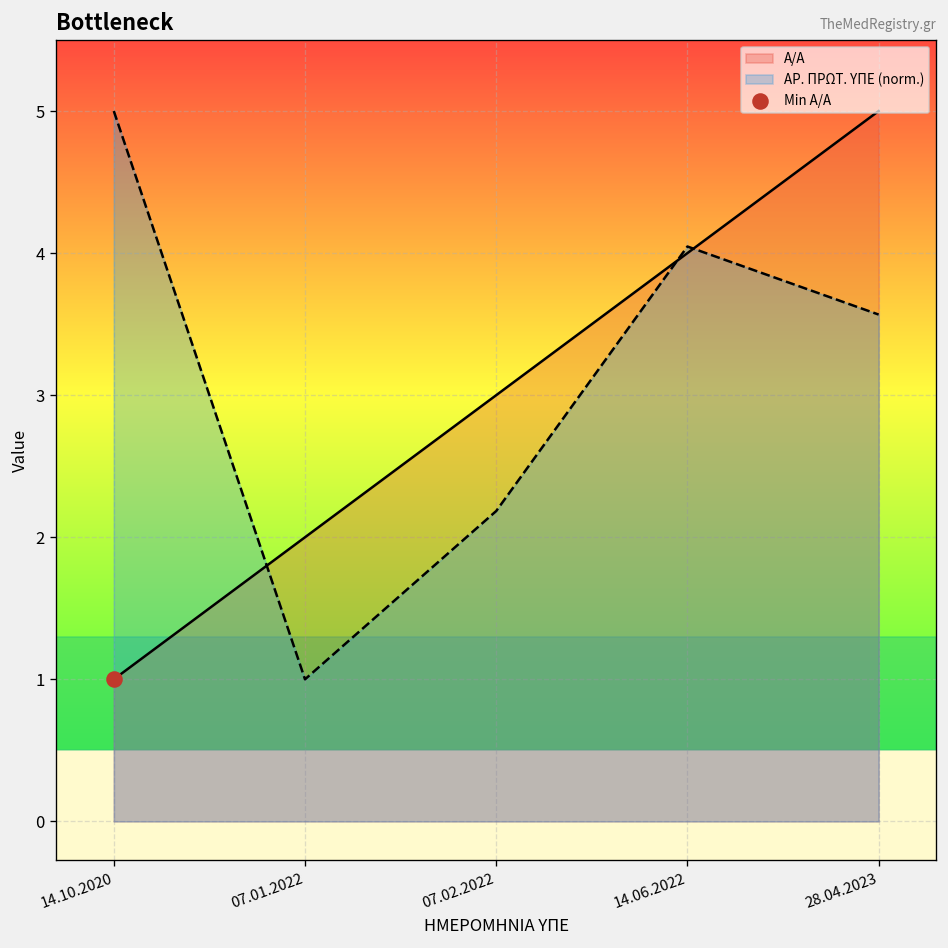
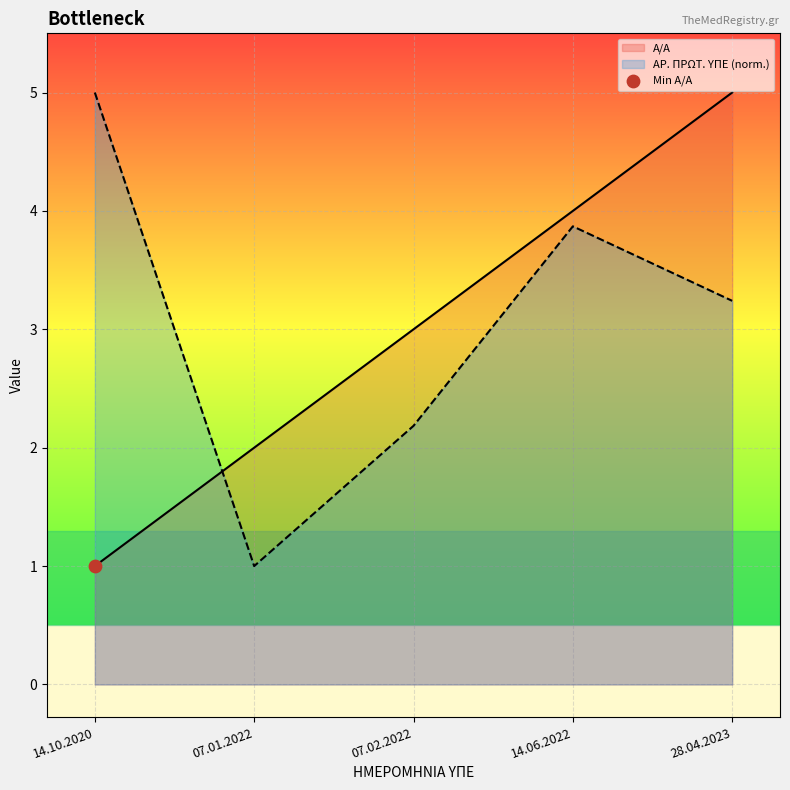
  {
    "ΑΡ. ΠΡΩΤ. ΥΠΕ (norm.)": {
      "14.10.2020": 5.00,
      "07.02.2022": 2.18,
-     "14.06.2022": 4.05,
-     "28.04.2023": 3.57
+     "14.06.2022": 3.87,
+     "28.04.2023": 3.24
    }
  }
